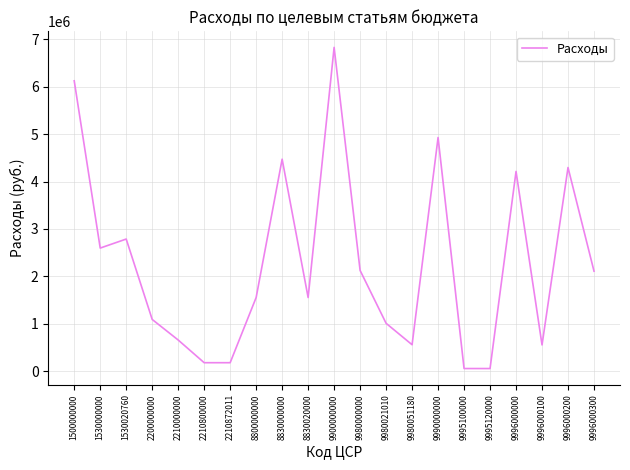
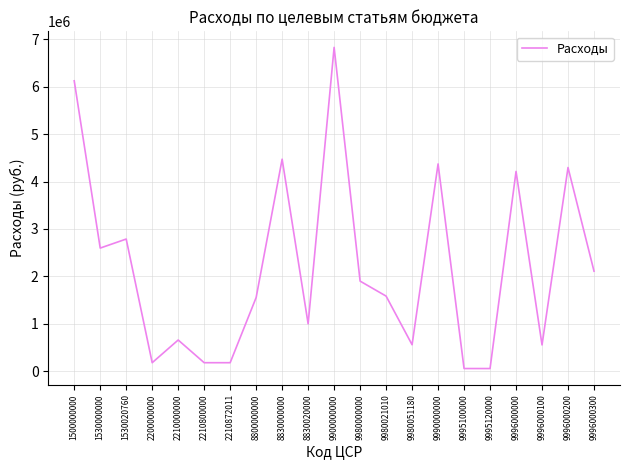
  {
    "1500000000": 6100000,
    "1530000000": 2600000,
    "1530020760": 2800000,
-   "2200000000": 1100000,
+   "2200000000": 200000,
    "2210000000": 700000,
    "2210800000": 200000,
    "2210872011": 200000,
    "8800000000": 1600000,
    "8830000000": 4500000,
-   "8830020000": 1600000,
+   "8830020000": 1000000,
    "9900000000": 6800000,
-   "9980000000": 2100000,
-   "9980021010": 1000000,
+   "9980000000": 1900000,
+   "9980021010": 1600000,
    "9980051180": 600000,
-   "9990000000": 4900000,
+   "9990000000": 4400000,
    "9995100000": 100000,
    "9995120000": 100000,
    "9996000000": 4200000,
    "9996000100": 600000,
    "9996000200": 4300000,
    "9996000300": 2100000
  }
